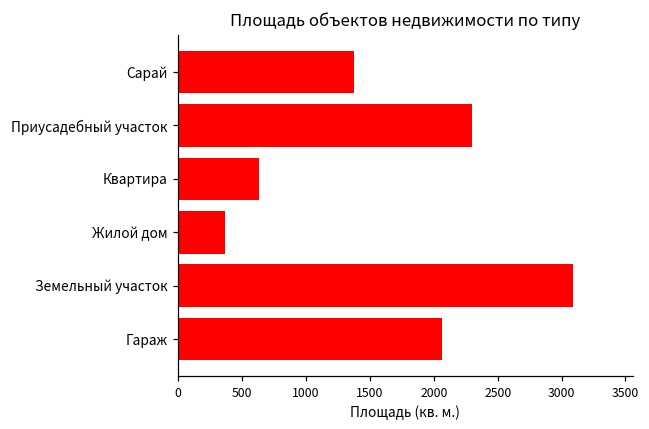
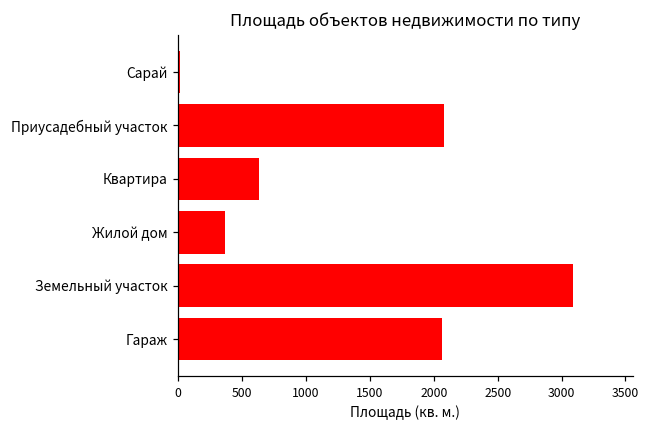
  {
-   "Сарай": 1370,
-   "Приусадебный участок": 2300,
+   "Сарай": 20,
+   "Приусадебный участок": 2080,
    "Квартира": 630,
    "Жилой дом": 370,
    "Земельный участок": 3090,
    "Гараж": 2070
  }
